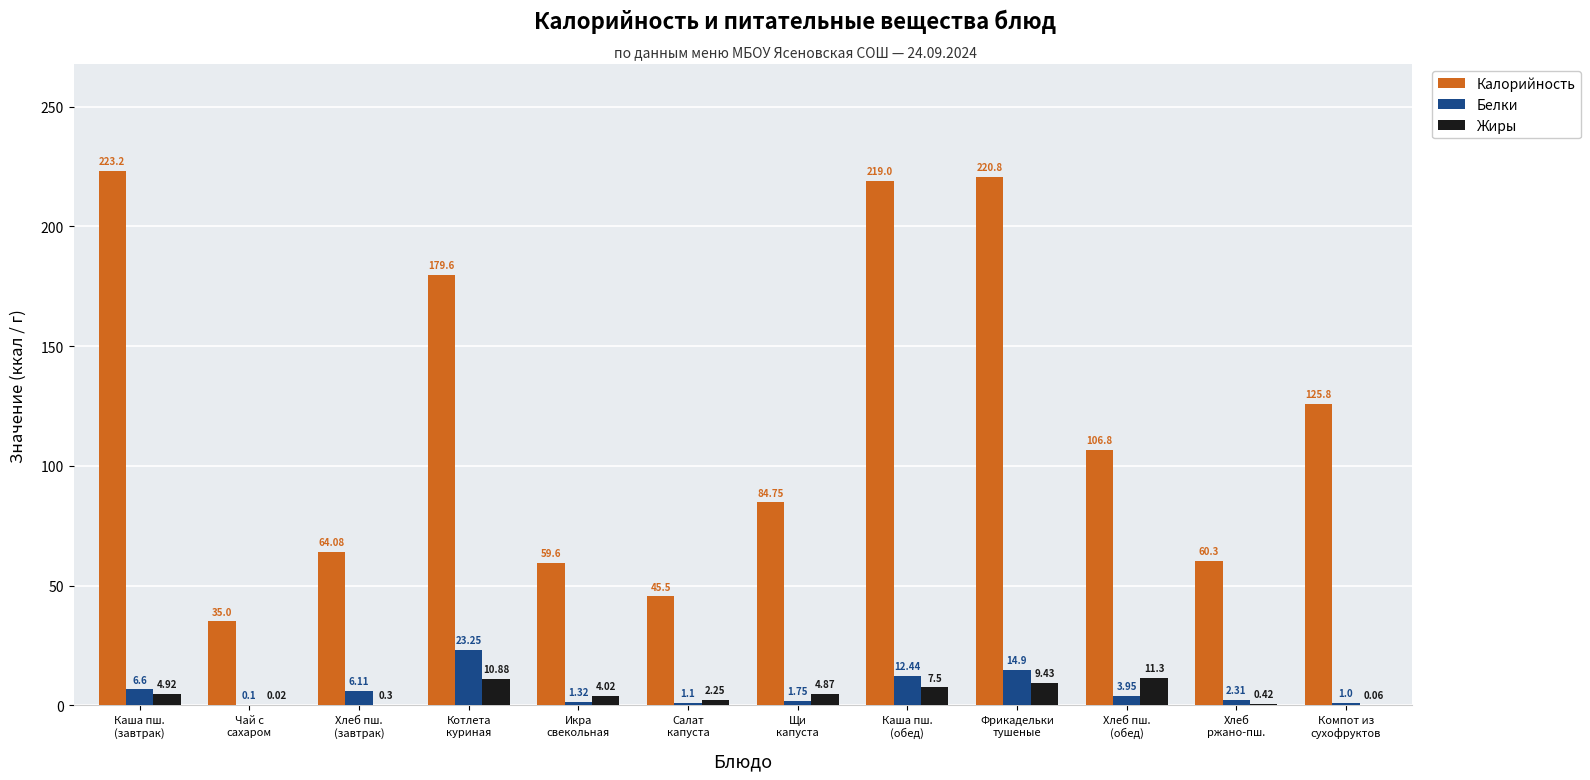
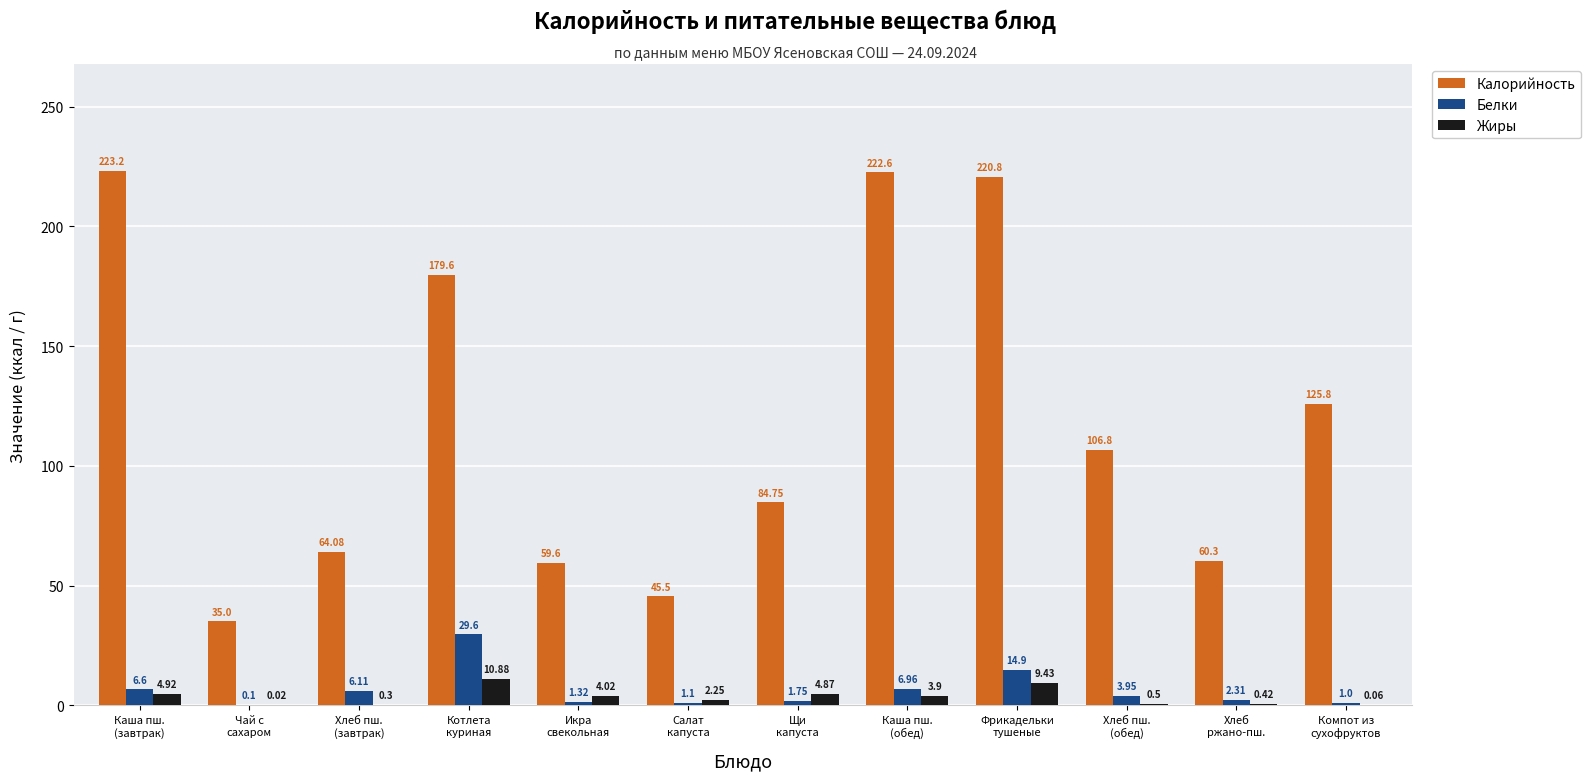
  {
    "Калорийность": {
      "Каша пш. (завтрак)": 223.2,
      "Чай с сахаром": 35.0,
      "Хлеб пш. (завтрак)": 64.08,
      "Котлета куриная": 179.6,
      "Икра свекольная": 59.6,
      "Салат капуста": 45.5,
      "Щи капуста": 84.75,
-     "Каша пш. (обед)": 219.0,
+     "Каша пш. (обед)": 222.6,
      "Фрикадельки тушеные": 220.8,
      "Хлеб пш. (обед)": 106.8,
      "Хлеб ржано-пш.": 60.3,
      "Компот из сухофруктов": 125.8
    },
    "Белки": {
      "Каша пш. (завтрак)": 6.6,
      "Чай с сахаром": 0.1,
      "Хлеб пш. (завтрак)": 6.11,
-     "Котлета куриная": 23.25,
+     "Котлета куриная": 29.6,
      "Икра свекольная": 1.32,
      "Салат капуста": 1.1,
      "Щи капуста": 1.75,
-     "Каша пш. (обед)": 12.44,
+     "Каша пш. (обед)": 6.96,
      "Фрикадельки тушеные": 14.9,
      "Хлеб пш. (обед)": 3.95,
      "Хлеб ржано-пш.": 2.31,
      "Компот из сухофруктов": 1.0
    },
    "Жиры": {
      "Каша пш. (завтрак)": 4.92,
      "Чай с сахаром": 0.02,
      "Хлеб пш. (завтрак)": 0.3,
      "Котлета куриная": 10.88,
      "Икра свекольная": 4.02,
      "Салат капуста": 2.25,
      "Щи капуста": 4.87,
-     "Каша пш. (обед)": 7.5,
+     "Каша пш. (обед)": 3.9,
      "Фрикадельки тушеные": 9.43,
-     "Хлеб пш. (обед)": 11.3,
+     "Хлеб пш. (обед)": 0.5,
      "Хлеб ржано-пш.": 0.42,
      "Компот из сухофруктов": 0.06
    }
  }
